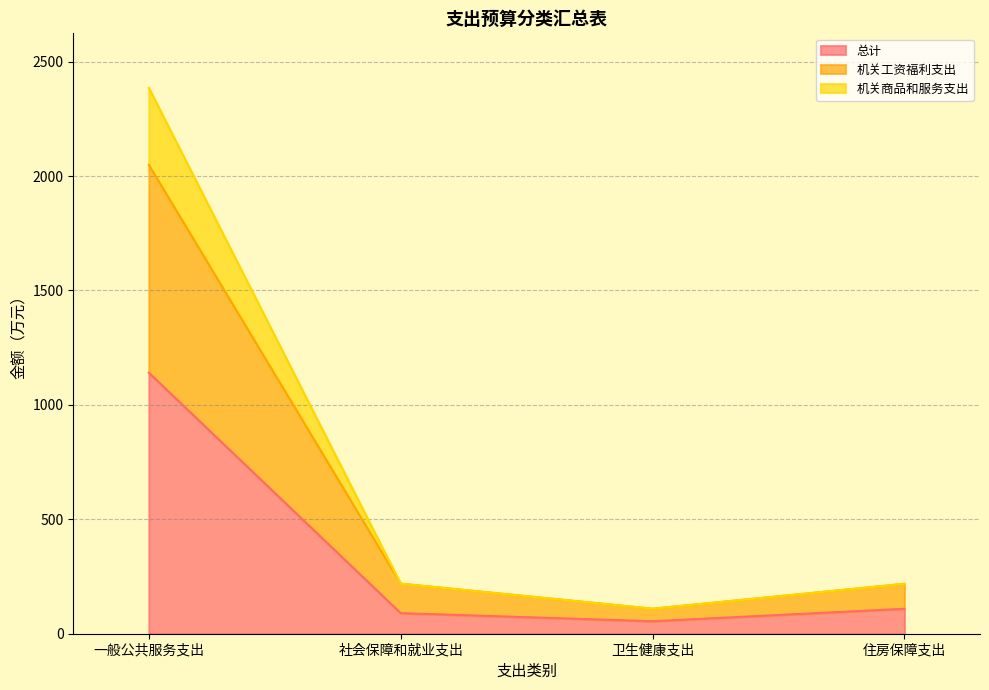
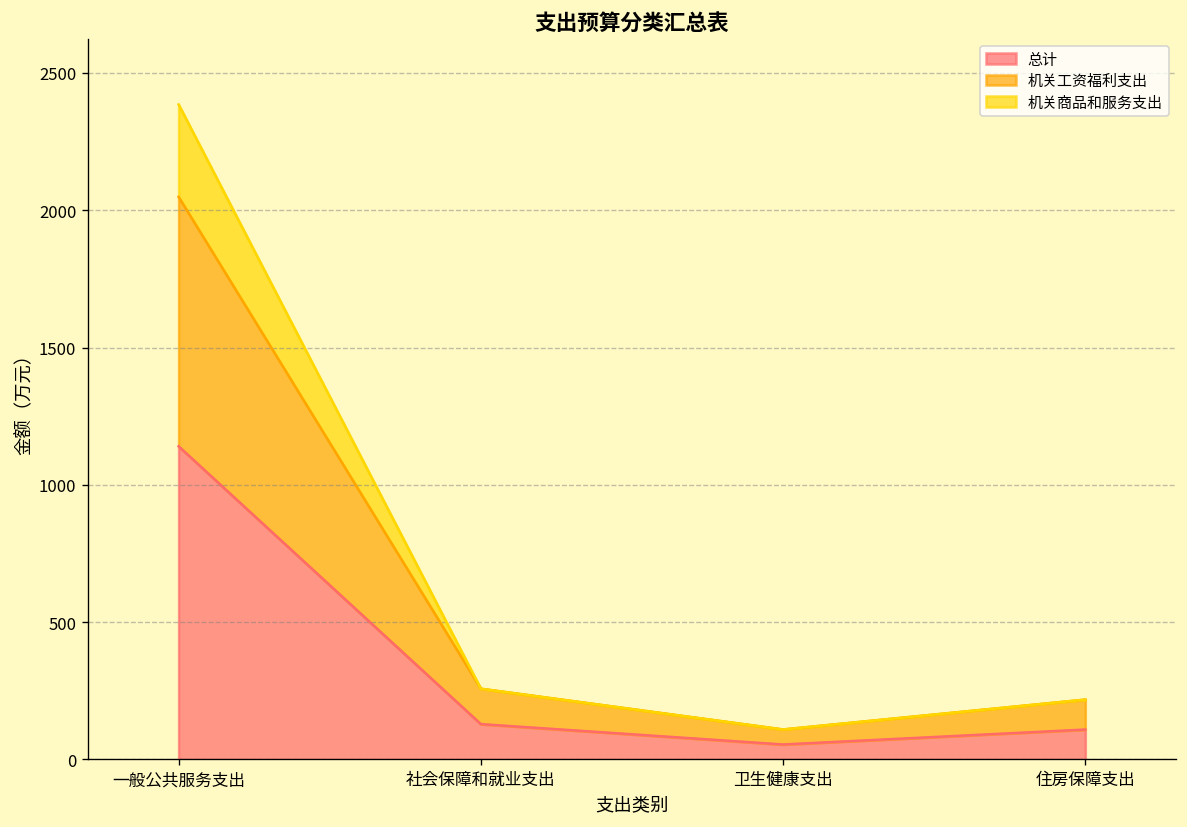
  {
    "总计": {
      "一般公共服务支出": 1140,
-     "社会保障和就业支出": 90,
+     "社会保障和就业支出": 130,
      "卫生健康支出": 50,
      "住房保障支出": 110
    }
  }
